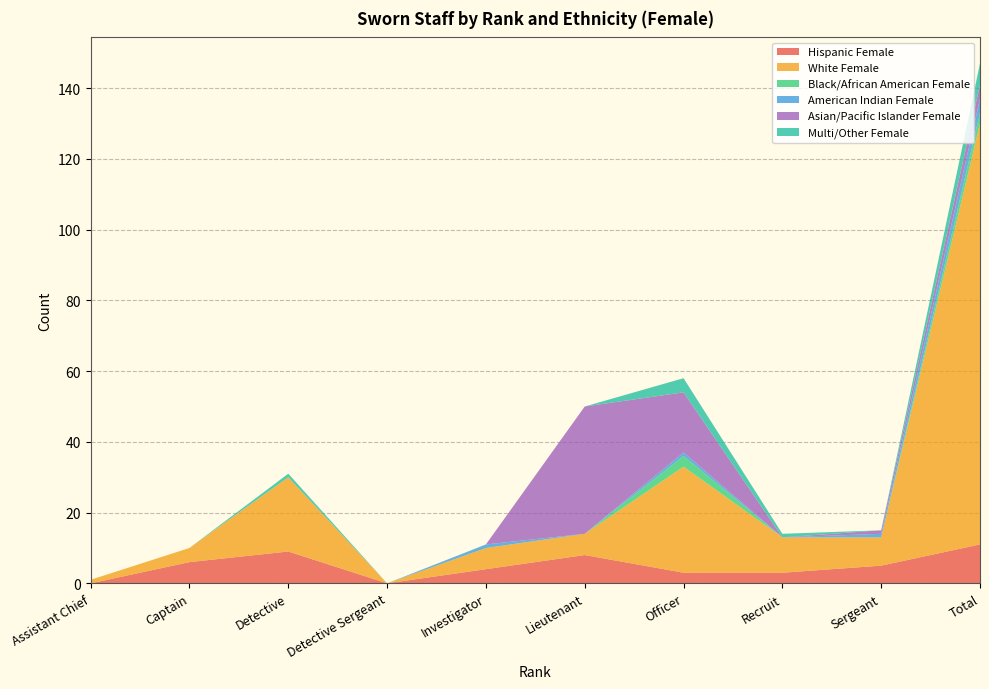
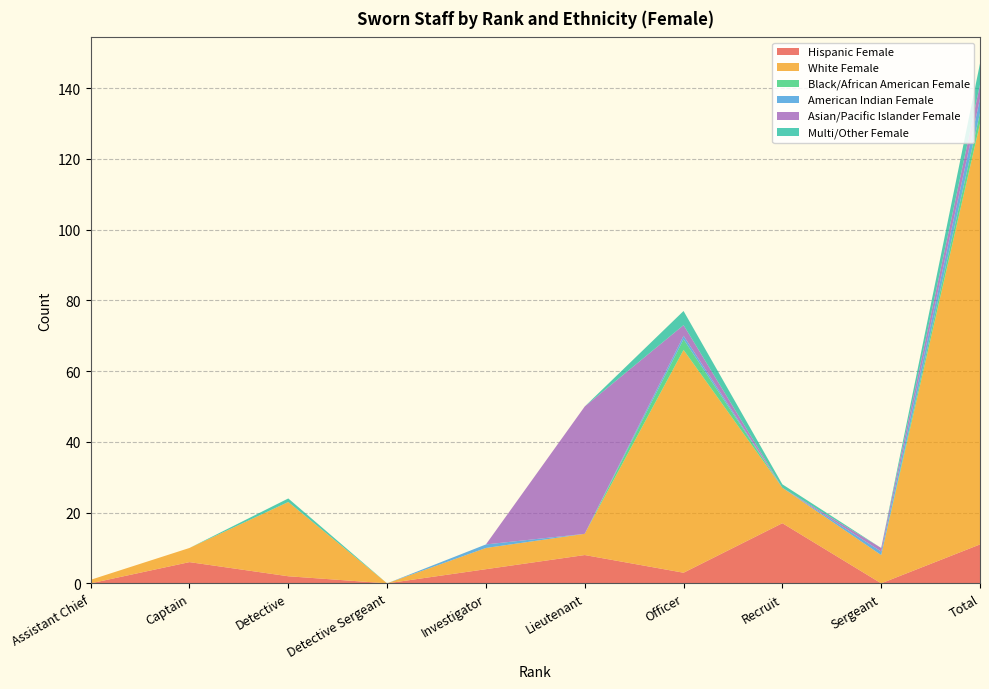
  {
    "Hispanic Female": {
      "Assistant Chief": 0,
      "Captain": 6,
-     "Detective": 9,
+     "Detective": 2,
      "Investigator": 4,
      "Lieutenant": 8,
      "Officer": 3,
-     "Recruit": 3,
-     "Sergeant": 5,
+     "Recruit": 17,
+     "Sergeant": 0,
      "Total": 11
    },
    "White Female": {
-     "Officer": 30,
+     "Officer": 63,
      "Total": 119
    },
    "American Indian Female": {
      "Officer": 1,
      "Sergeant": 1,
      "Total": 4
    },
    "Asian/Pacific Islander Female": {
-     "Officer": 17,
+     "Officer": 3,
      "Total": 4
    }
  }
